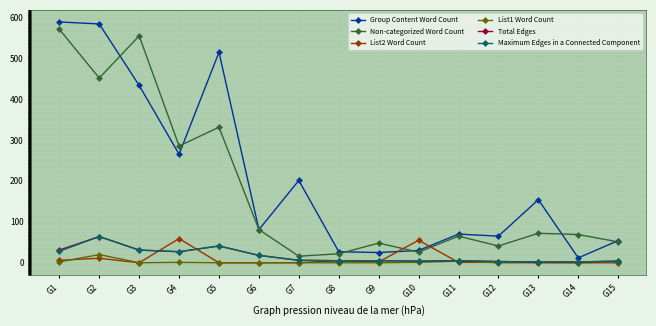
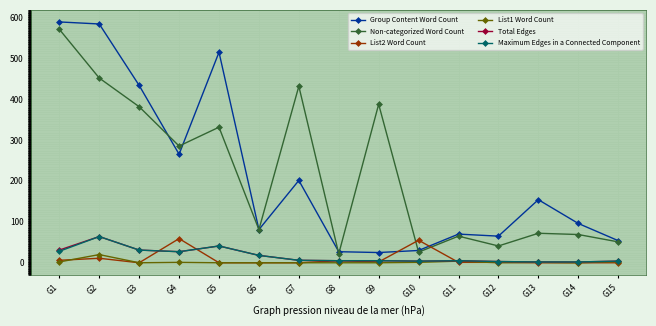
  {
    "Group Content Word Count": {
      "G1": 590,
      "G2": 580,
      "G3": 430,
      "G4": 270,
      "G5": 510,
      "G7": 200,
      "G9": 30,
      "G12": 70,
      "G13": 150,
-     "G14": 10
+     "G14": 100
    },
    "Non-categorized Word Count": {
      "G1": 570,
      "G2": 450,
-     "G3": 550,
+     "G3": 380,
      "G4": 290,
      "G5": 330,
-     "G7": 20,
-     "G9": 50,
+     "G7": 430,
+     "G9": 390,
      "G12": 40,
      "G13": 70,
      "G14": 70
    },
    "List2 Word Count": {
      "G2": 10,
      "G4": 60,
      "G10": 60
    },
    "List1 Word Count": {
      "G2": 20,
      "G4": 0
    }
  }
